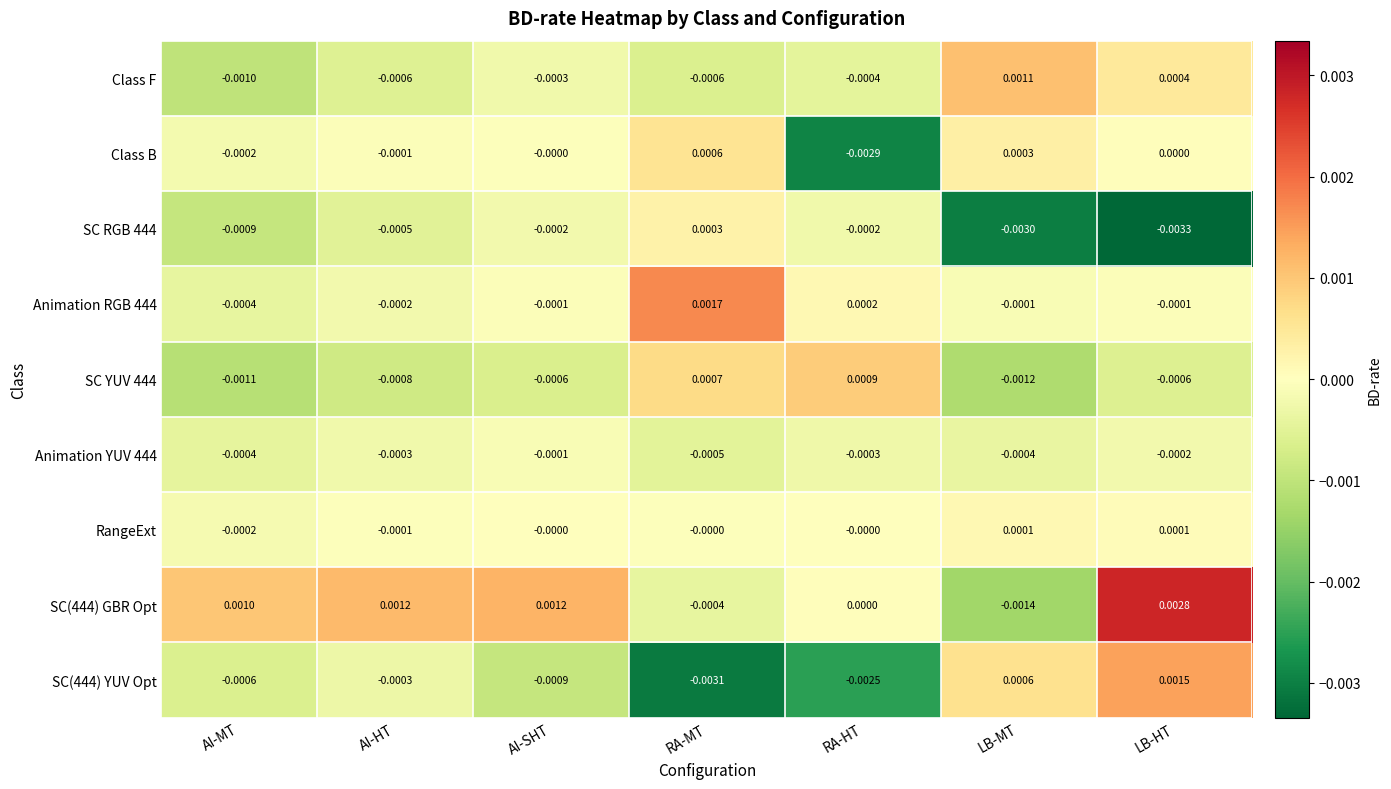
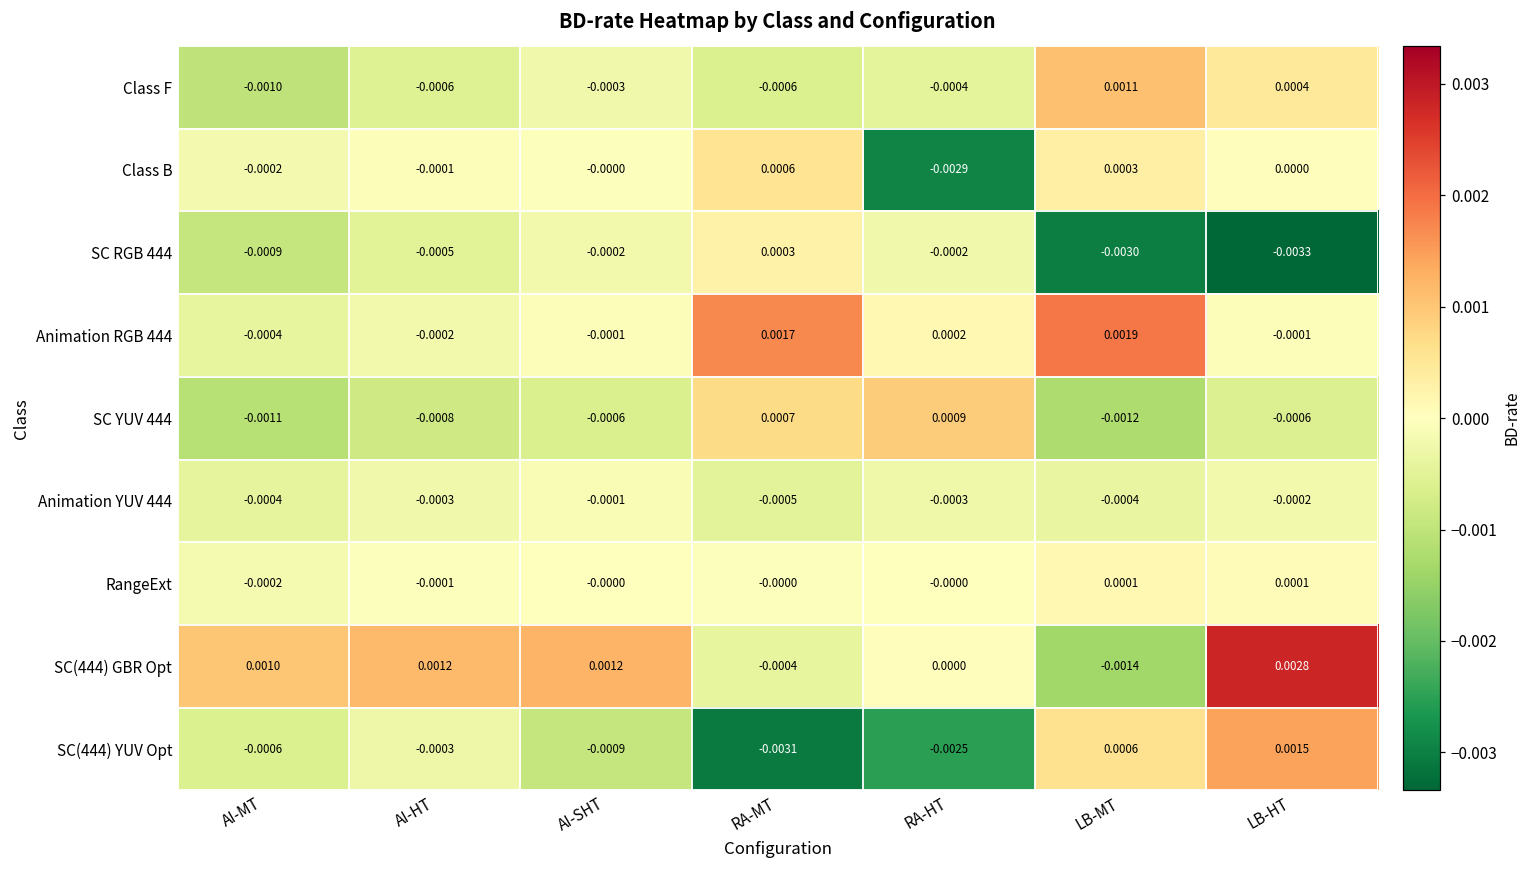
  {
    "Class F": {
      "AI-MT": -0.0010,
      "AI-HT": -0.0006,
      "AI-SHT": -0.0003,
      "RA-MT": -0.0006,
      "RA-HT": -0.0004,
      "LB-MT": 0.0011,
      "LB-HT": 0.0004
    },
    "Class B": {
      "AI-MT": -0.0002,
      "AI-HT": -0.0001,
      "AI-SHT": -0.0000,
      "RA-MT": 0.0006,
      "RA-HT": -0.0029,
      "LB-MT": 0.0003,
      "LB-HT": 0.0000
    },
    "SC RGB 444": {
      "AI-MT": -0.0009,
      "AI-HT": -0.0005,
      "AI-SHT": -0.0002,
      "RA-MT": 0.0003,
      "RA-HT": -0.0002,
      "LB-MT": -0.0030,
      "LB-HT": -0.0033
    },
    "Animation RGB 444": {
      "AI-MT": -0.0004,
      "AI-HT": -0.0002,
      "AI-SHT": -0.0001,
      "RA-MT": 0.0017,
      "RA-HT": 0.0002,
-     "LB-MT": -0.0001,
+     "LB-MT": 0.0019,
      "LB-HT": -0.0001
    },
    "SC YUV 444": {
      "AI-MT": -0.0011,
      "AI-HT": -0.0008,
      "AI-SHT": -0.0006,
      "RA-MT": 0.0007,
      "RA-HT": 0.0009,
      "LB-MT": -0.0012,
      "LB-HT": -0.0006
    },
    "Animation YUV 444": {
      "AI-MT": -0.0004,
      "AI-HT": -0.0003,
      "AI-SHT": -0.0001,
      "RA-MT": -0.0005,
      "RA-HT": -0.0003,
      "LB-MT": -0.0004,
      "LB-HT": -0.0002
    },
    "RangeExt": {
      "AI-MT": -0.0002,
      "AI-HT": -0.0001,
      "AI-SHT": -0.0000,
      "RA-MT": -0.0000,
      "RA-HT": -0.0000,
      "LB-MT": 0.0001,
      "LB-HT": 0.0001
    },
    "SC(444) GBR Opt": {
      "AI-MT": 0.0010,
      "AI-HT": 0.0012,
      "AI-SHT": 0.0012,
      "RA-MT": -0.0004,
      "RA-HT": 0.0000,
      "LB-MT": -0.0014,
      "LB-HT": 0.0028
    },
    "SC(444) YUV Opt": {
      "AI-MT": -0.0006,
      "AI-HT": -0.0003,
      "AI-SHT": -0.0009,
      "RA-MT": -0.0031,
      "RA-HT": -0.0025,
      "LB-MT": 0.0006,
      "LB-HT": 0.0015
    }
  }
